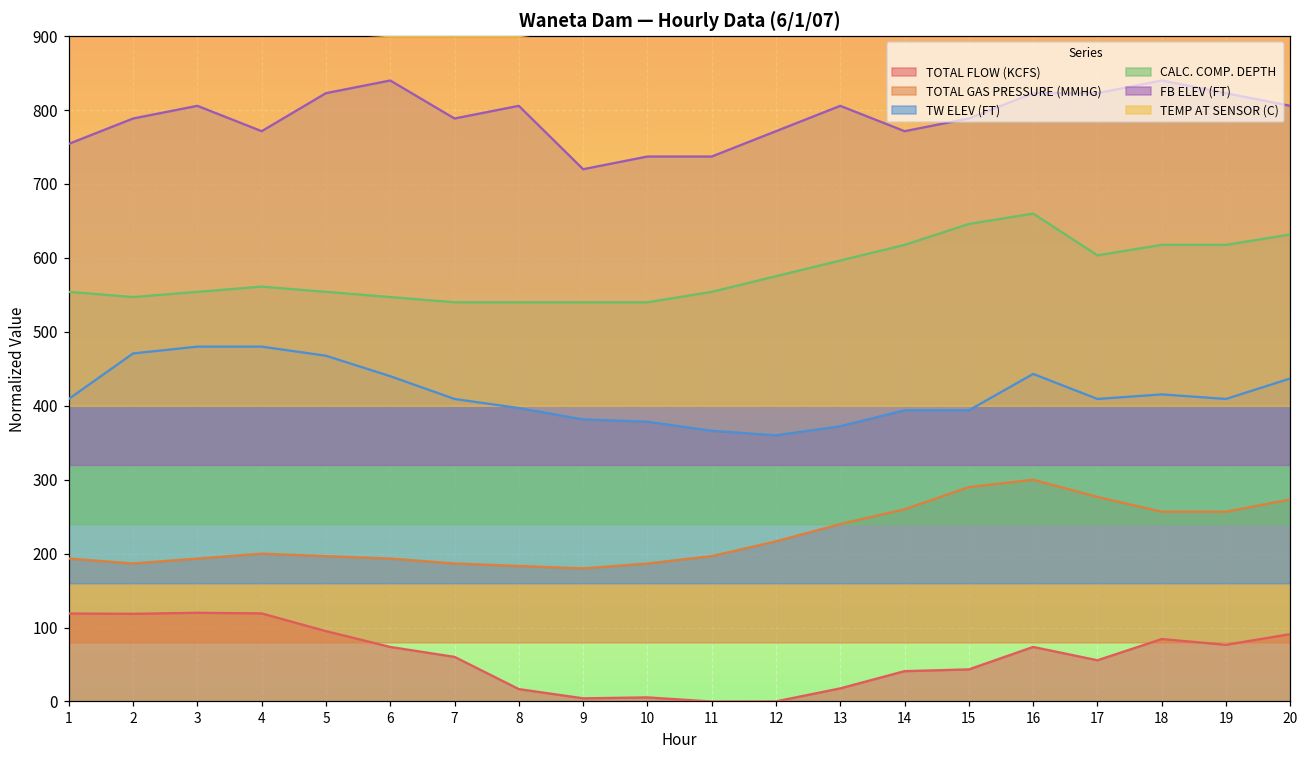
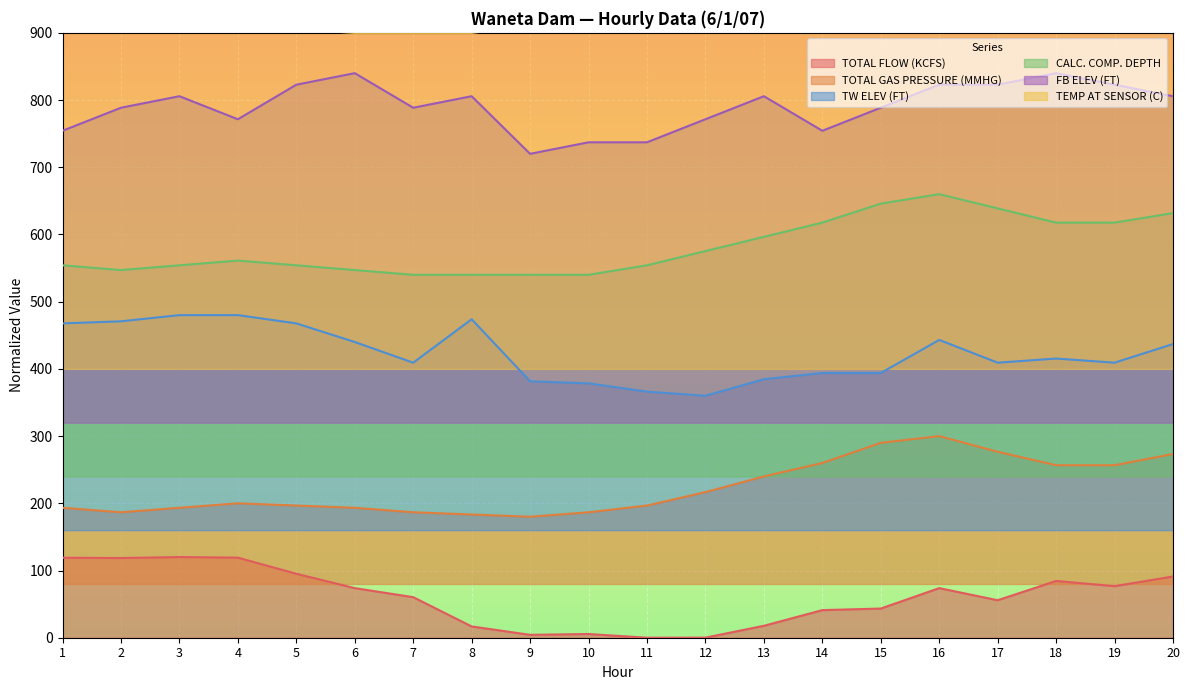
  {
    "TW ELEV (FT)": {
-     "1": 410,
+     "1": 470,
      "2": 470,
      "3": 480,
      "4": 480,
      "5": 470,
      "6": 440,
      "7": 410,
-     "8": 400,
+     "8": 470,
      "9": 380,
      "10": 380,
      "11": 370,
      "12": 360,
-     "13": 370,
+     "13": 380,
      "14": 390,
      "15": 390,
      "16": 440,
      "17": 410,
      "18": 420,
      "19": 410,
      "20": 440
    },
    "CALC. COMP. DEPTH": {
      "1": 550,
      "2": 550,
      "3": 550,
      "4": 560,
      "5": 550,
      "6": 550,
      "7": 540,
      "8": 540,
      "9": 540,
      "10": 540,
      "11": 550,
      "12": 580,
      "13": 600,
      "14": 620,
      "15": 650,
      "16": 660,
-     "17": 600,
+     "17": 640,
      "18": 620,
      "19": 620,
      "20": 630
    },
    "FB ELEV (FT)": {
      "1": 750,
      "2": 790,
      "3": 810,
      "4": 770,
      "5": 820,
      "6": 840,
      "7": 790,
      "8": 810,
      "9": 720,
      "10": 740,
      "11": 740,
      "12": 770,
      "13": 810,
-     "14": 770,
+     "14": 750,
      "15": 790,
      "20": 810
    }
  }
